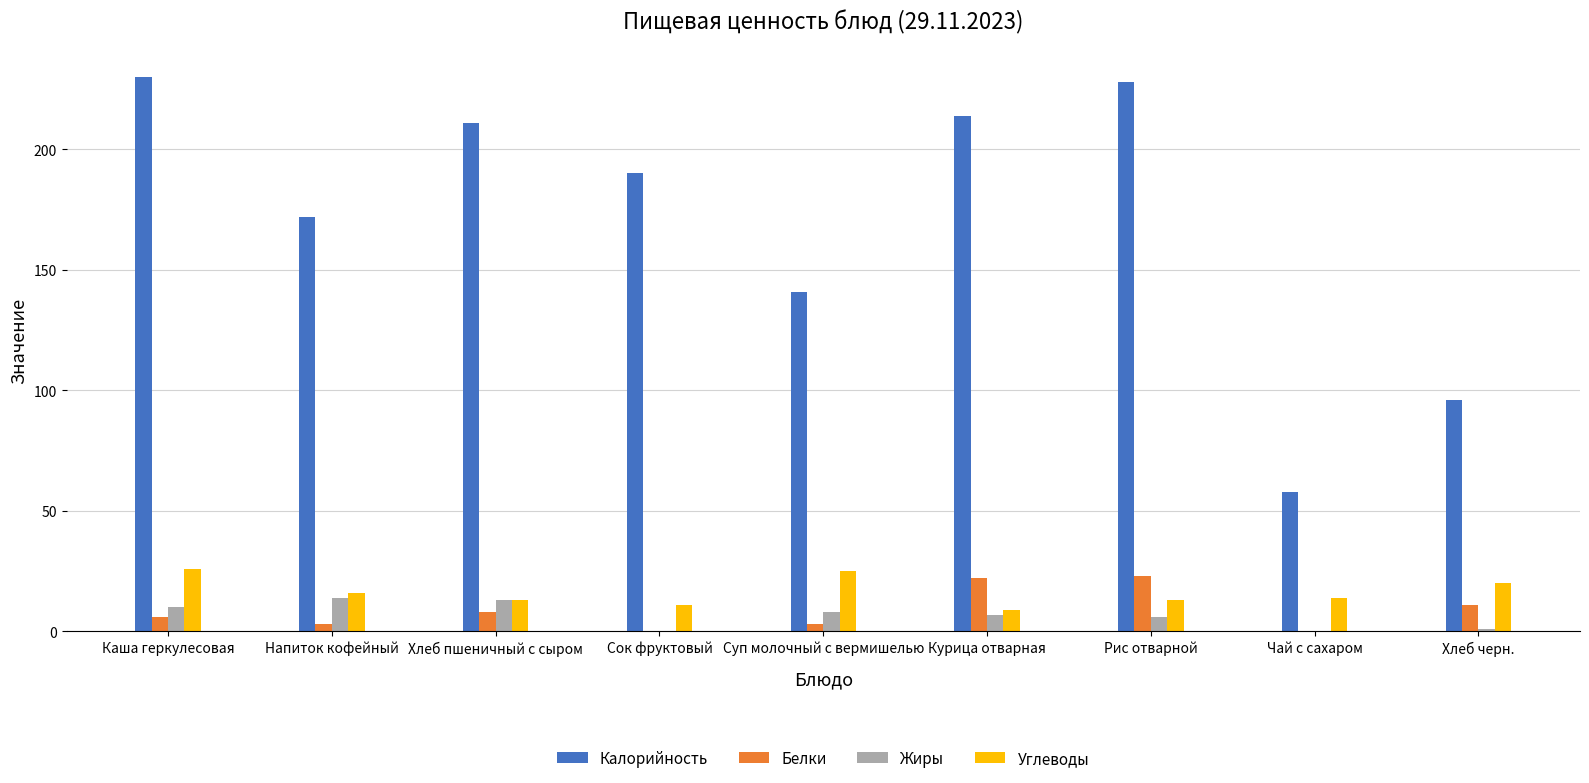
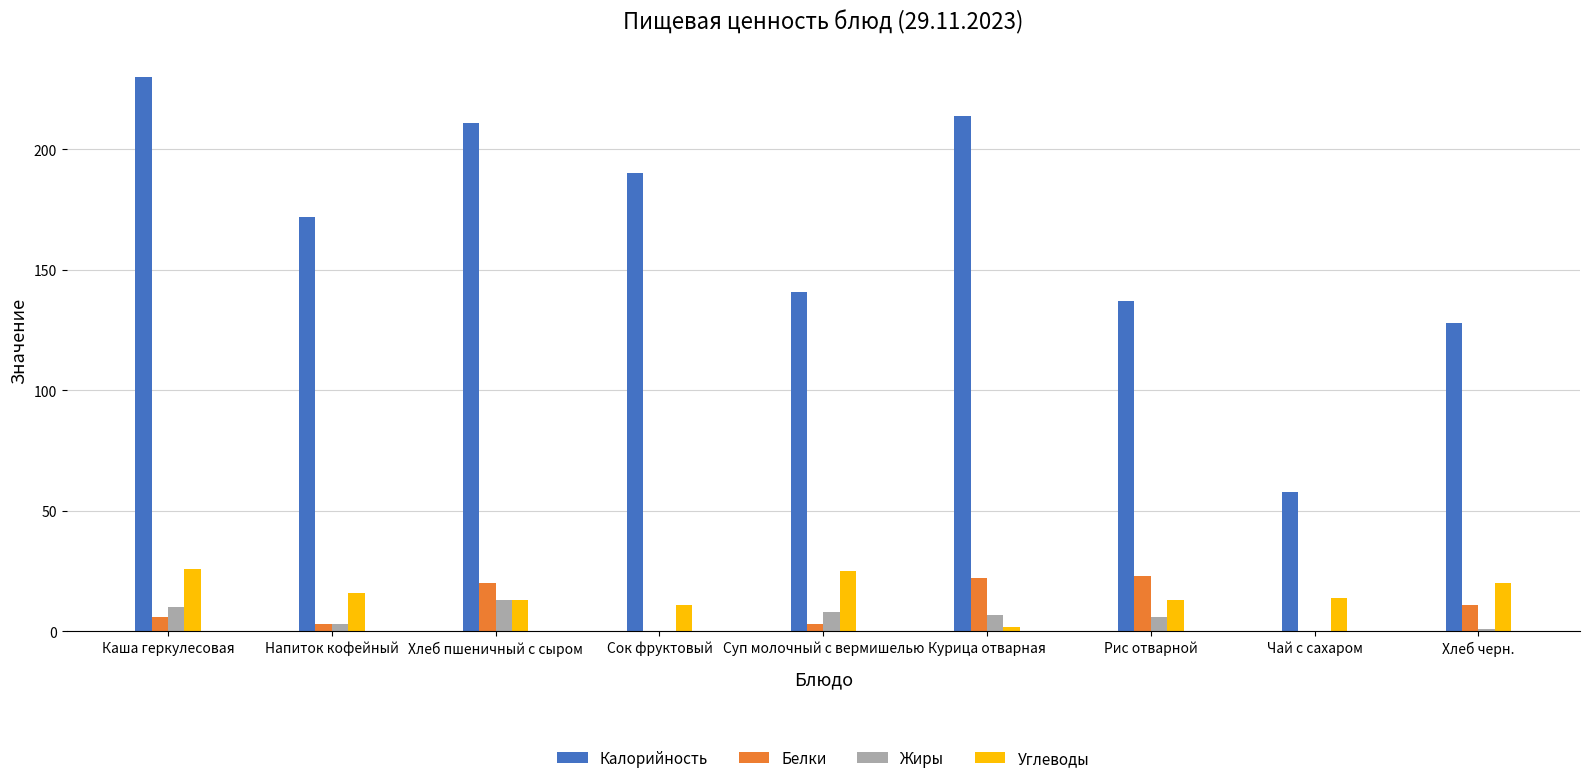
  {
    "Калорийность": {
      "Каша геркулесовая": 230,
      "Напиток кофейный": 172,
      "Хлеб пшеничный с сыром": 211,
      "Сок фруктовый": 190,
      "Суп молочный с вермишелью": 141,
      "Курица отварная": 214,
-     "Рис отварной": 228,
+     "Рис отварной": 137,
      "Чай с сахаром": 58,
-     "Хлеб черн.": 96
+     "Хлеб черн.": 128
    },
    "Белки": {
      "Каша геркулесовая": 6,
      "Напиток кофейный": 3,
-     "Хлеб пшеничный с сыром": 8,
+     "Хлеб пшеничный с сыром": 20,
      "Сок фруктовый": 0,
      "Суп молочный с вермишелью": 3,
      "Курица отварная": 22,
      "Рис отварной": 23,
      "Чай с сахаром": 0,
      "Хлеб черн.": 11
    },
    "Жиры": {
      "Каша геркулесовая": 10,
-     "Напиток кофейный": 14,
+     "Напиток кофейный": 3,
      "Хлеб пшеничный с сыром": 13,
      "Сок фруктовый": 0,
      "Суп молочный с вермишелью": 8,
      "Курица отварная": 7,
      "Рис отварной": 6,
      "Чай с сахаром": 0
    },
    "Углеводы": {
      "Каша геркулесовая": 26,
      "Напиток кофейный": 16,
      "Хлеб пшеничный с сыром": 13,
      "Сок фруктовый": 11,
      "Суп молочный с вермишелью": 25,
-     "Курица отварная": 9,
+     "Курица отварная": 2,
      "Рис отварной": 13,
      "Чай с сахаром": 14,
      "Хлеб черн.": 20
    }
  }
